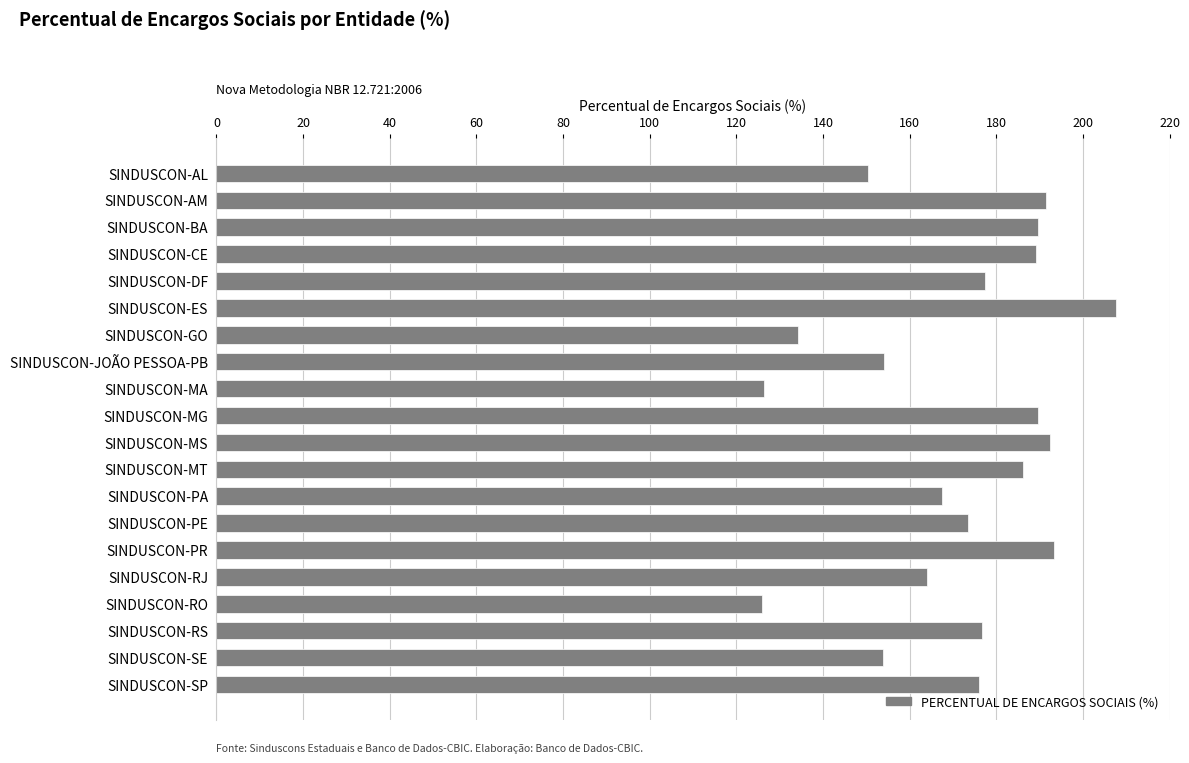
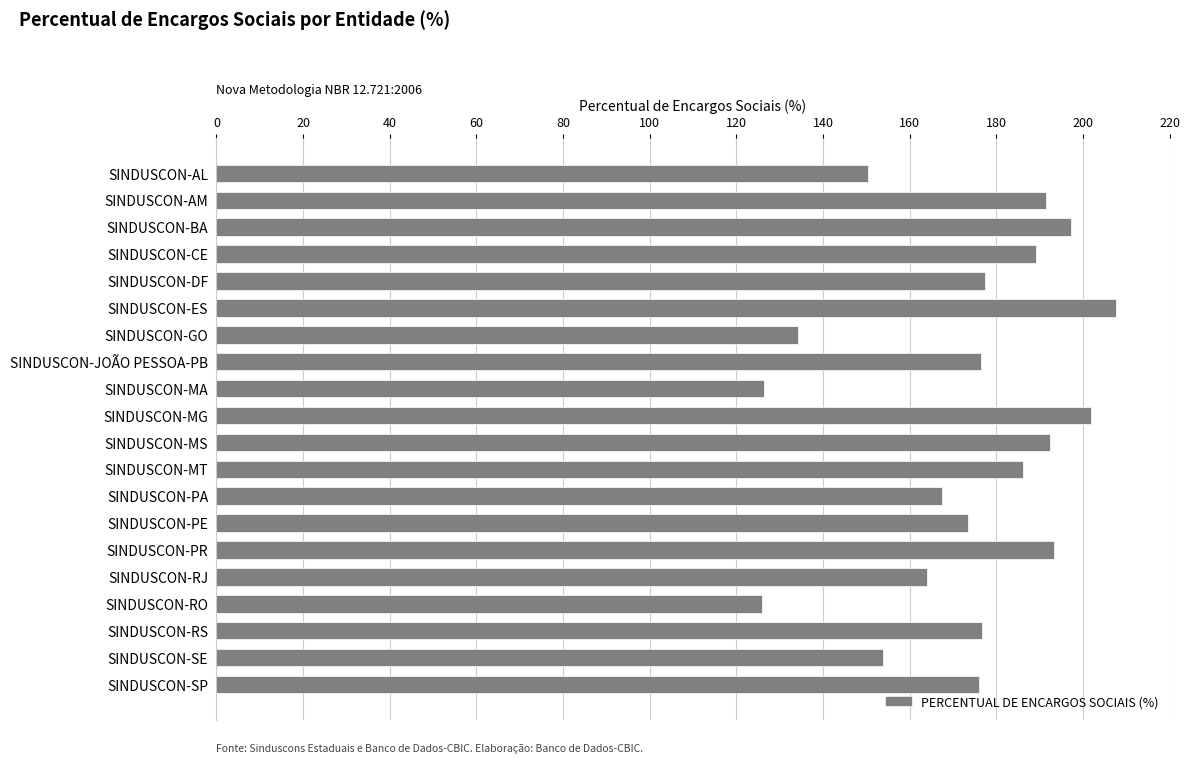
  {
    "SINDUSCON-AL": 150,
    "SINDUSCON-AM": 192,
-   "SINDUSCON-BA": 190,
+   "SINDUSCON-BA": 197,
    "SINDUSCON-CE": 189,
    "SINDUSCON-DF": 177,
    "SINDUSCON-ES": 208,
    "SINDUSCON-GO": 134,
-   "SINDUSCON-JOÃO PESSOA-PB": 154,
+   "SINDUSCON-JOÃO PESSOA-PB": 177,
    "SINDUSCON-MA": 126,
-   "SINDUSCON-MG": 190,
+   "SINDUSCON-MG": 202,
    "SINDUSCON-MS": 192,
    "SINDUSCON-MT": 186,
    "SINDUSCON-PA": 168,
    "SINDUSCON-PE": 173,
    "SINDUSCON-PR": 193,
    "SINDUSCON-RJ": 164,
    "SINDUSCON-RO": 126,
    "SINDUSCON-RS": 177,
    "SINDUSCON-SE": 154,
    "SINDUSCON-SP": 176
  }
